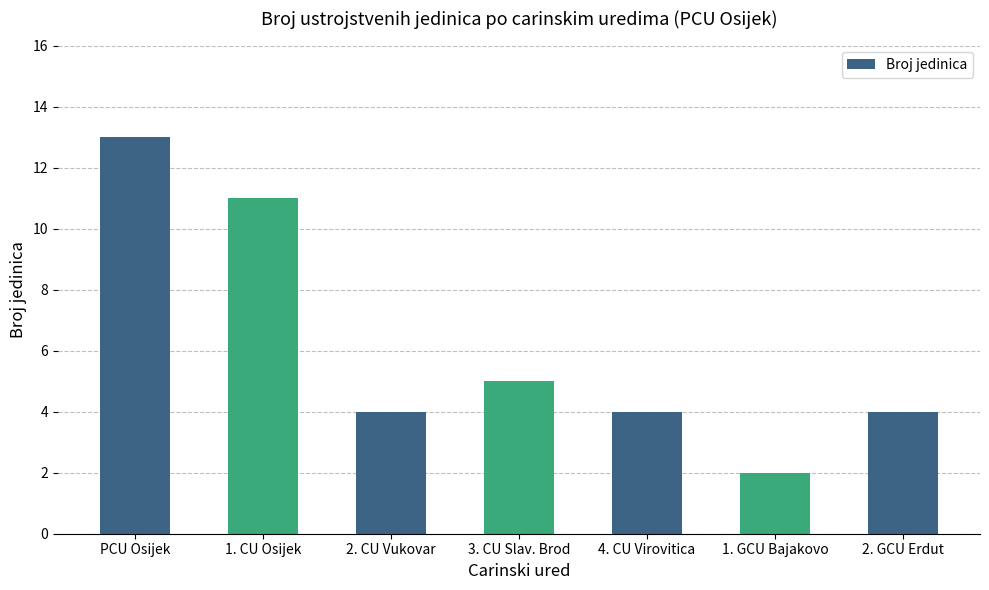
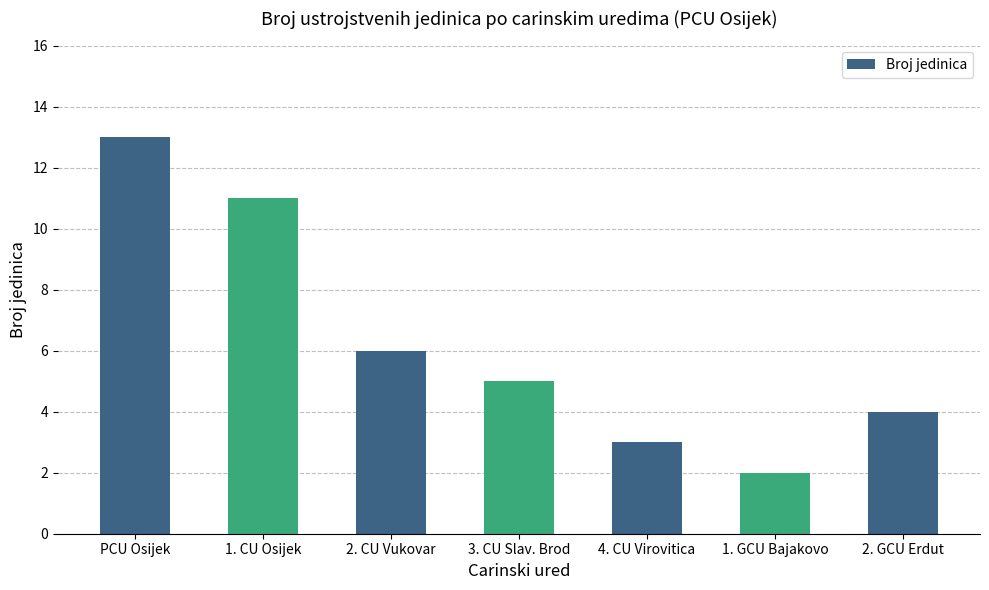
  {
    "PCU Osijek": 13,
    "1. CU Osijek": 11,
-   "2. CU Vukovar": 4,
+   "2. CU Vukovar": 6,
    "3. CU Slav. Brod": 5,
-   "4. CU Virovitica": 4,
+   "4. CU Virovitica": 3,
    "1. GCU Bajakovo": 2,
    "2. GCU Erdut": 4
  }
